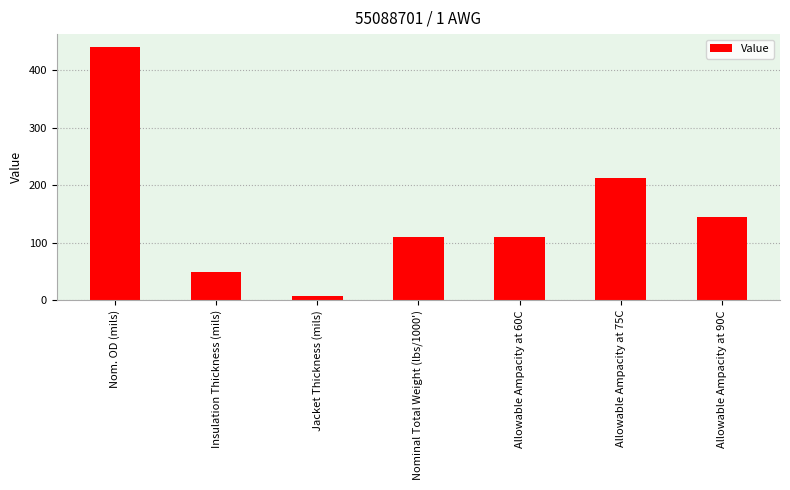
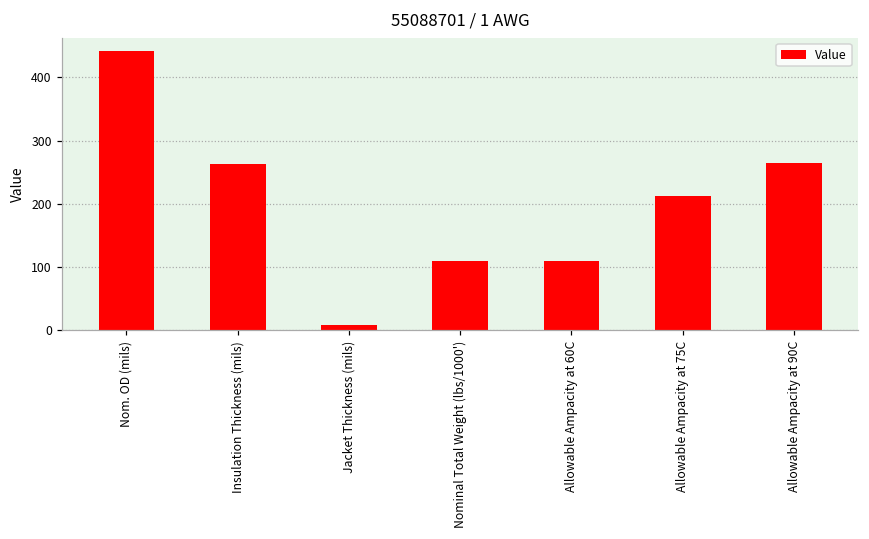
  {
    "Nom. OD (mils)": 440,
-   "Insulation Thickness (mils)": 50,
+   "Insulation Thickness (mils)": 260,
    "Jacket Thickness (mils)": 10,
    "Nominal Total Weight (lbs/1000')": 110,
    "Allowable Ampacity at 60C": 110,
    "Allowable Ampacity at 75C": 210,
-   "Allowable Ampacity at 90C": 150
+   "Allowable Ampacity at 90C": 260
  }
